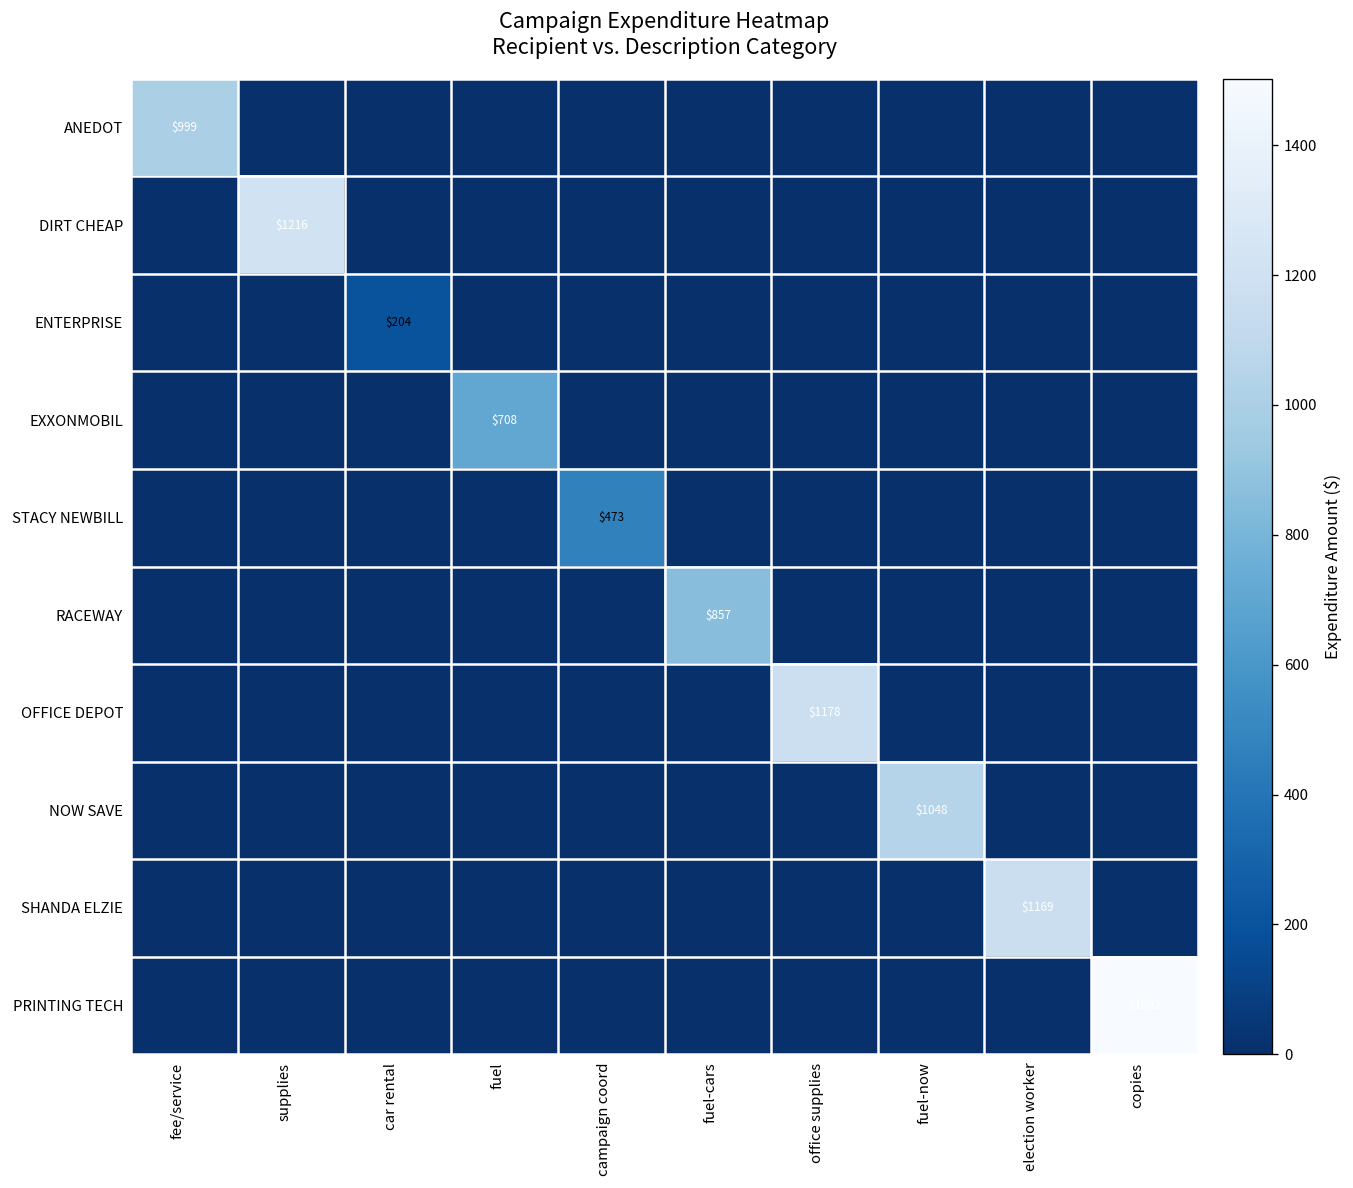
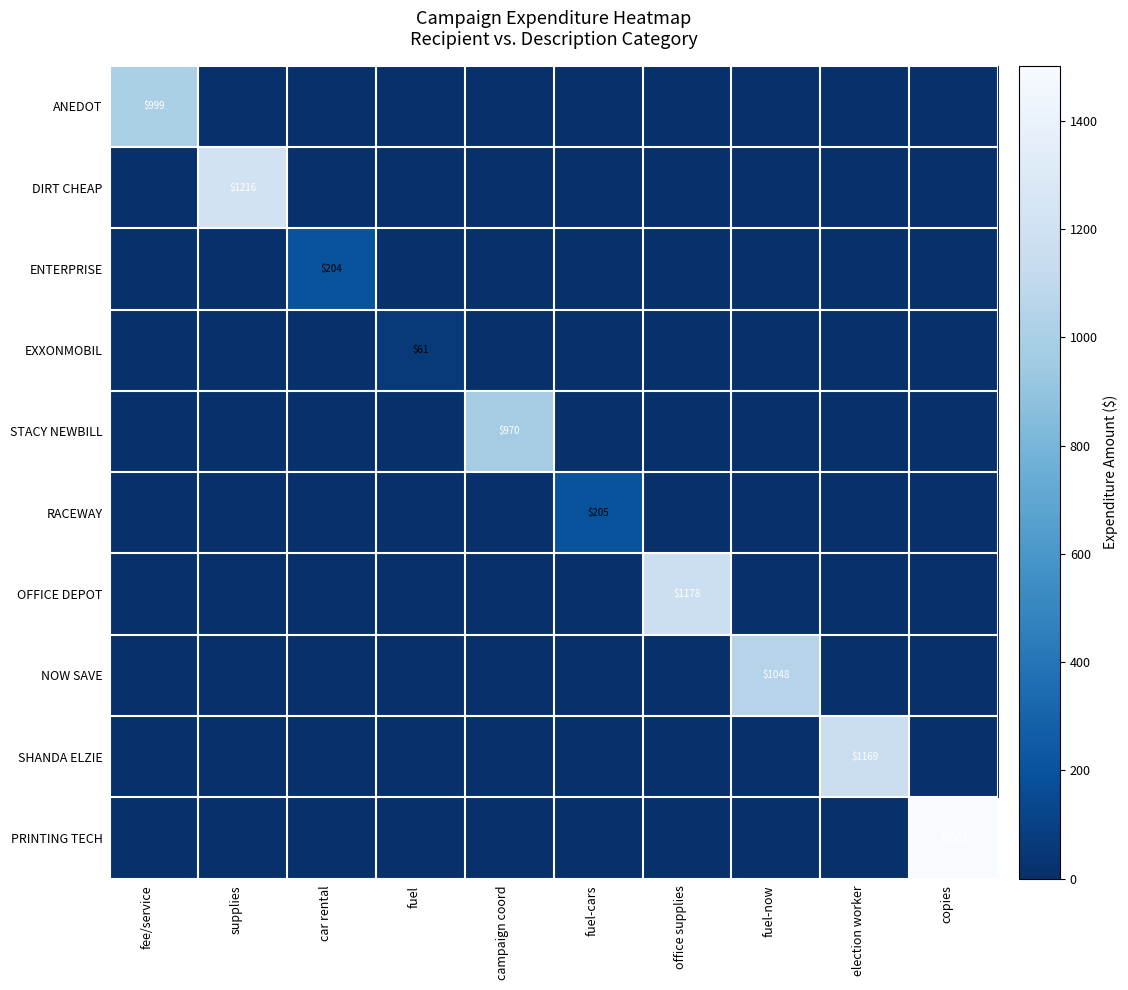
  {
    "ANEDOT": {
      "fee/service": "$999"
    },
    "ENTERPRISE": {
      "car rental": "$204"
    },
    "EXXONMOBIL": {
-     "fuel": "$708"
+     "fuel": "$61"
    },
    "STACY NEWBILL": {
-     "campaign coord": "$473"
+     "campaign coord": "$970"
    },
    "RACEWAY": {
-     "fuel-cars": "$857"
+     "fuel-cars": "$205"
    },
    "OFFICE DEPOT": {
      "office supplies": "$1178"
    },
    "NOW SAVE": {
      "fuel-now": "$1048"
    },
    "SHANDA ELZIE": {
      "election worker": "$1169"
    }
  }
